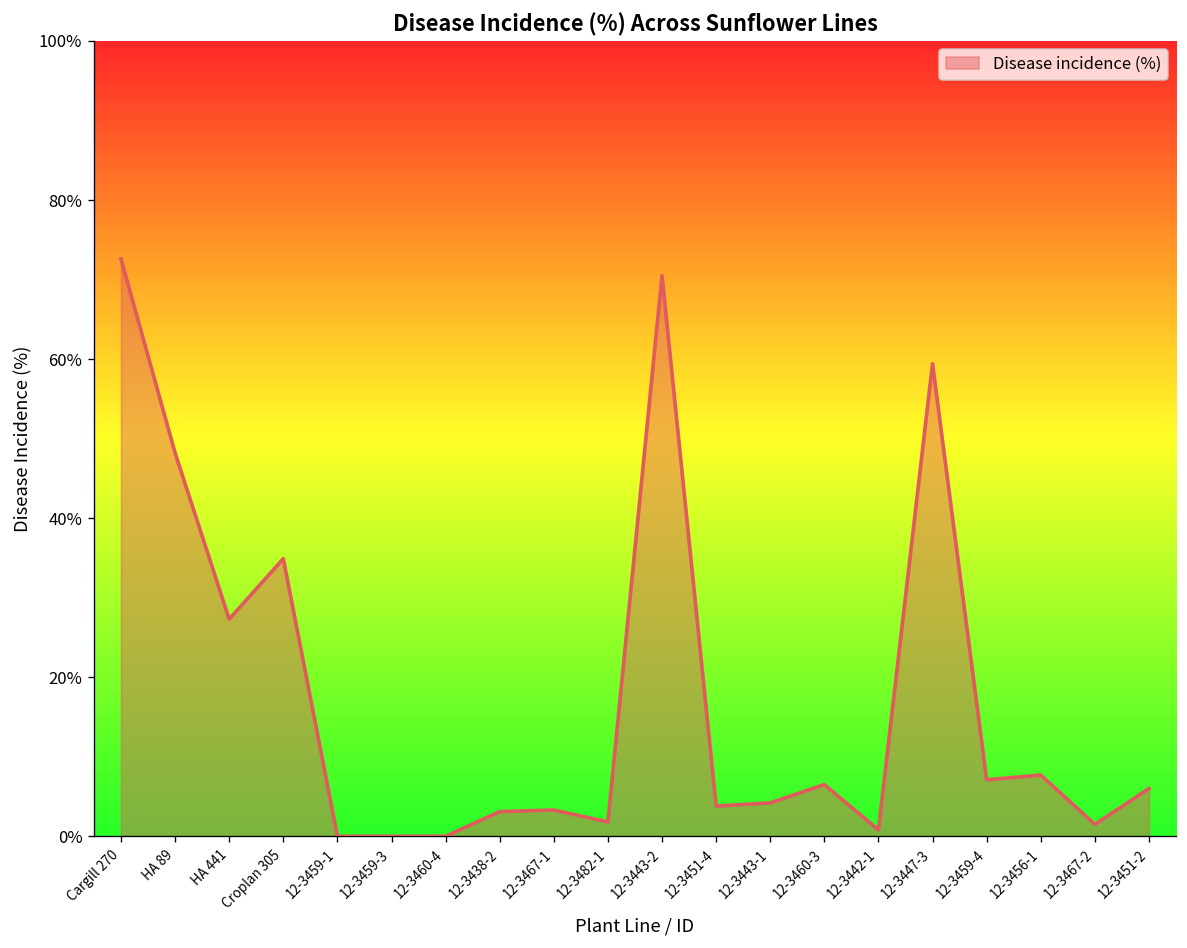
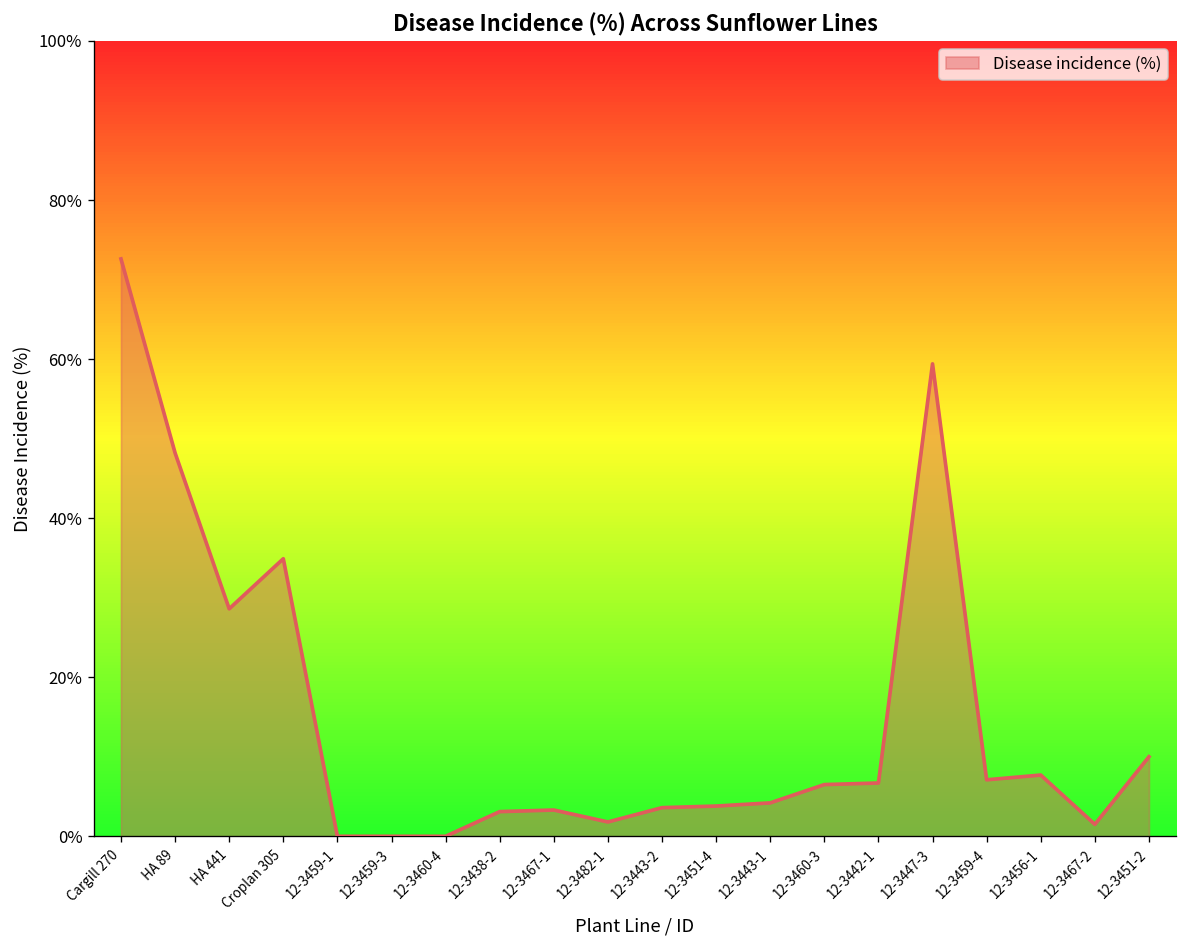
  {
    "Cargill 270": "73%",
    "HA 89": "48%",
-   "HA 441": "27%",
+   "HA 441": "29%",
    "Croplan 305": "35%",
    "12-3459-1": "0%",
    "12-3459-3": "0%",
    "12-3460-4": "0%",
    "12-3438-2": "3%",
    "12-3467-1": "3%",
    "12-3482-1": "2%",
-   "12-3443-2": "71%",
+   "12-3443-2": "4%",
    "12-3451-4": "4%",
    "12-3443-1": "4%",
    "12-3460-3": "7%",
-   "12-3442-1": "1%",
+   "12-3442-1": "7%",
    "12-3447-3": "59%",
    "12-3459-4": "7%",
    "12-3456-1": "8%",
    "12-3467-2": "2%",
-   "12-3451-2": "6%"
+   "12-3451-2": "10%"
  }
